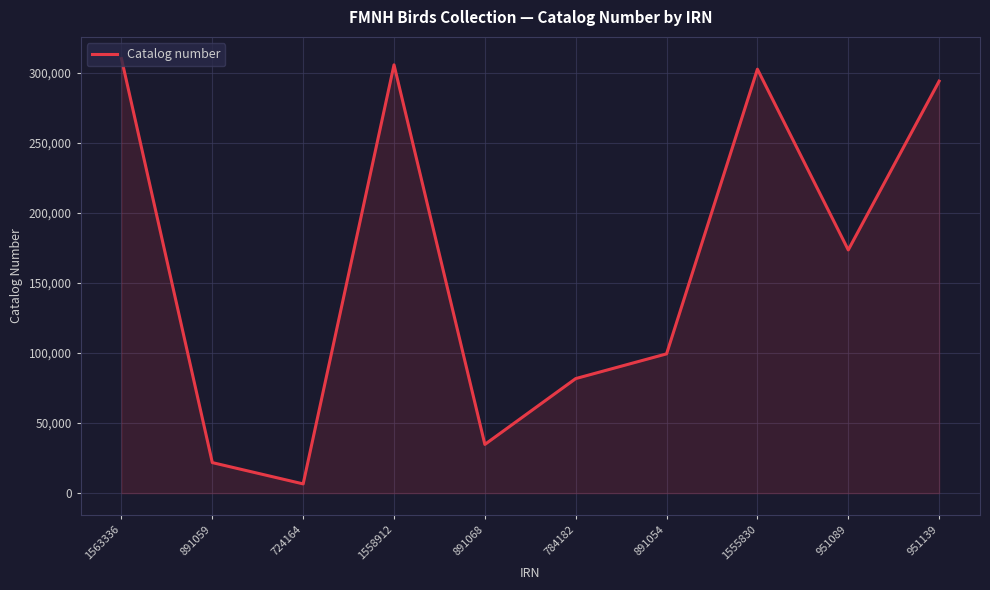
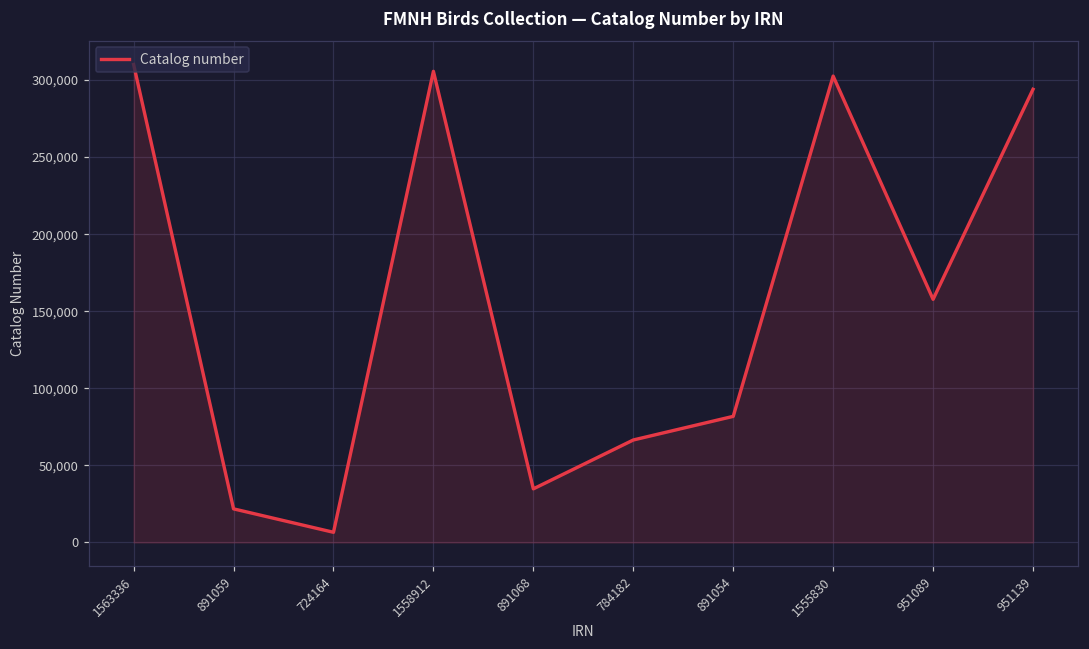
  {
    "891059": "22,000",
    "724164": "7,000",
    "1558912": "306,000",
    "891068": "35,000",
-   "784182": "82,000",
-   "891054": "99,000",
+   "784182": "66,000",
+   "891054": "82,000",
    "1555830": "303,000",
-   "951089": "174,000",
+   "951089": "158,000",
    "951139": "294,000"
  }
